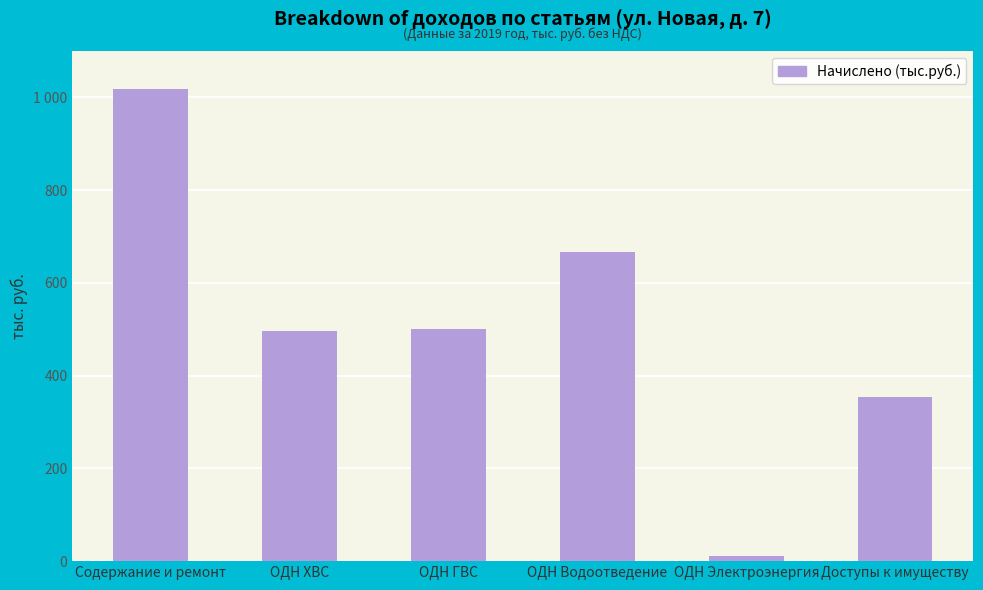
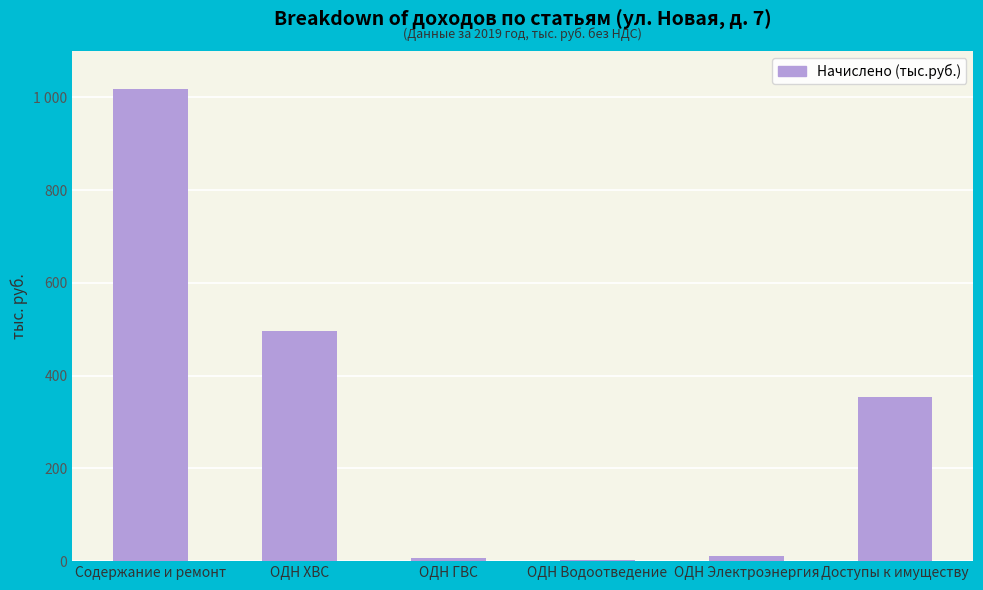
  {
    "Содержание и ремонт": 1020,
    "ОДН ХВС": 500,
-   "ОДН ГВС": 500,
-   "ОДН Водоотведение": 670,
+   "ОДН ГВС": 10,
+   "ОДН Водоотведение": 0,
    "ОДН Электроэнергия": 10,
    "Доступы к имуществу": 350
  }
